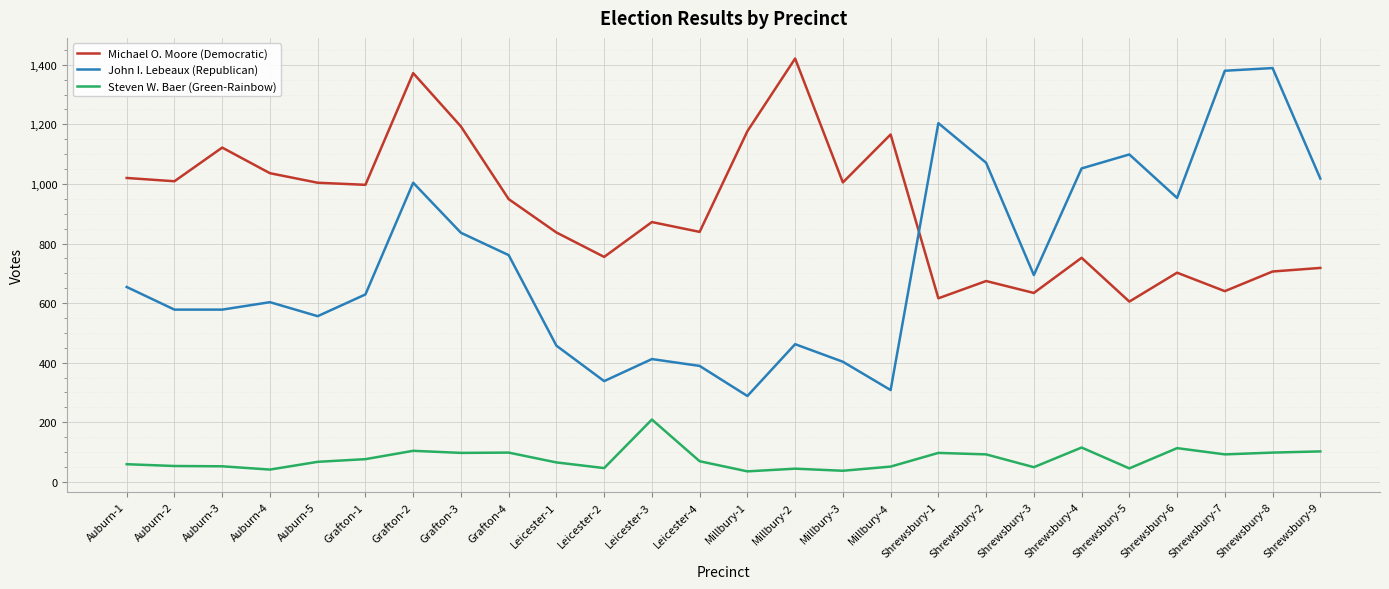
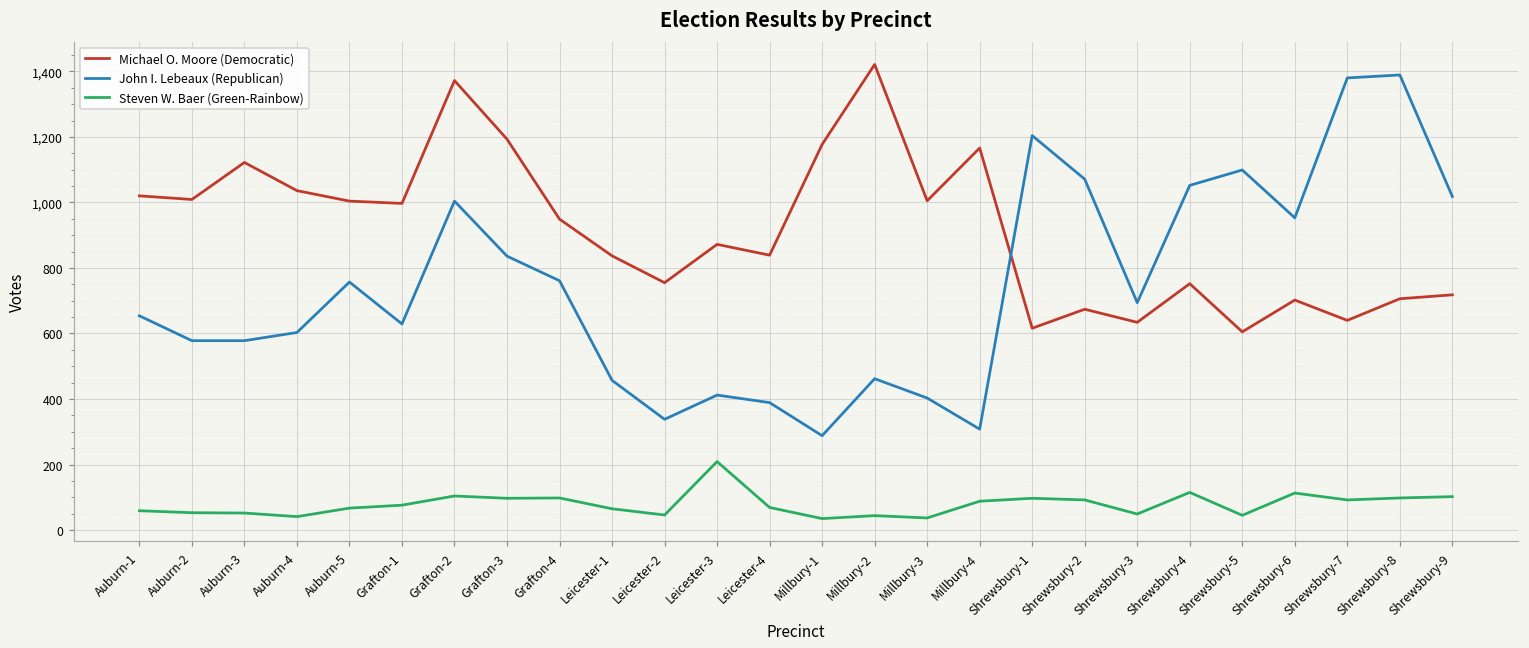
  {
    "Michael O. Moore (Democratic)": {
      "Auburn-1": "1,020",
      "Auburn-2": "1,010",
      "Auburn-3": "1,120",
      "Auburn-4": "1,040",
      "Auburn-5": "1,000",
      "Grafton-1": "1,000",
      "Grafton-2": "1,370",
      "Grafton-3": "1,190",
      "Grafton-4": "950",
      "Leicester-1": "840",
      "Leicester-2": "760",
      "Leicester-3": "870",
      "Leicester-4": "840",
      "Millbury-1": "1,180",
      "Millbury-2": "1,420",
      "Millbury-3": "1,010",
      "Millbury-4": "1,170",
      "Shrewsbury-1": "620",
      "Shrewsbury-2": "670",
      "Shrewsbury-3": "630",
      "Shrewsbury-4": "750",
      "Shrewsbury-5": "610",
      "Shrewsbury-6": "700",
      "Shrewsbury-7": "640",
      "Shrewsbury-8": "710",
      "Shrewsbury-9": "720"
    },
    "John I. Lebeaux (Republican)": {
      "Auburn-1": "650",
      "Auburn-2": "580",
      "Auburn-3": "580",
      "Auburn-4": "600",
-     "Auburn-5": "560",
+     "Auburn-5": "760",
      "Grafton-1": "630",
      "Grafton-2": "1,000",
      "Grafton-3": "840",
      "Grafton-4": "760",
      "Leicester-1": "460",
      "Leicester-2": "340",
      "Leicester-3": "410",
      "Leicester-4": "390",
      "Millbury-1": "290",
      "Millbury-2": "460",
      "Millbury-3": "400",
      "Millbury-4": "310",
      "Shrewsbury-1": "1,200",
      "Shrewsbury-2": "1,070",
      "Shrewsbury-3": "690",
      "Shrewsbury-4": "1,050",
      "Shrewsbury-5": "1,100",
      "Shrewsbury-6": "950",
      "Shrewsbury-7": "1,380",
      "Shrewsbury-8": "1,390",
      "Shrewsbury-9": "1,020"
    },
    "Steven W. Baer (Green-Rainbow)": {
      "Auburn-1": "60",
      "Auburn-2": "50",
      "Auburn-3": "50",
      "Auburn-4": "40",
      "Auburn-5": "70",
      "Grafton-1": "80",
      "Grafton-2": "100",
      "Grafton-3": "100",
      "Grafton-4": "100",
      "Leicester-1": "70",
      "Leicester-2": "50",
      "Leicester-3": "210",
      "Leicester-4": "70",
      "Millbury-1": "40",
      "Millbury-2": "40",
      "Millbury-3": "40",
-     "Millbury-4": "50",
+     "Millbury-4": "90",
      "Shrewsbury-1": "100",
      "Shrewsbury-2": "90",
      "Shrewsbury-3": "50",
      "Shrewsbury-4": "120",
      "Shrewsbury-5": "50",
      "Shrewsbury-6": "110",
      "Shrewsbury-7": "90",
      "Shrewsbury-8": "100",
      "Shrewsbury-9": "100"
    }
  }
